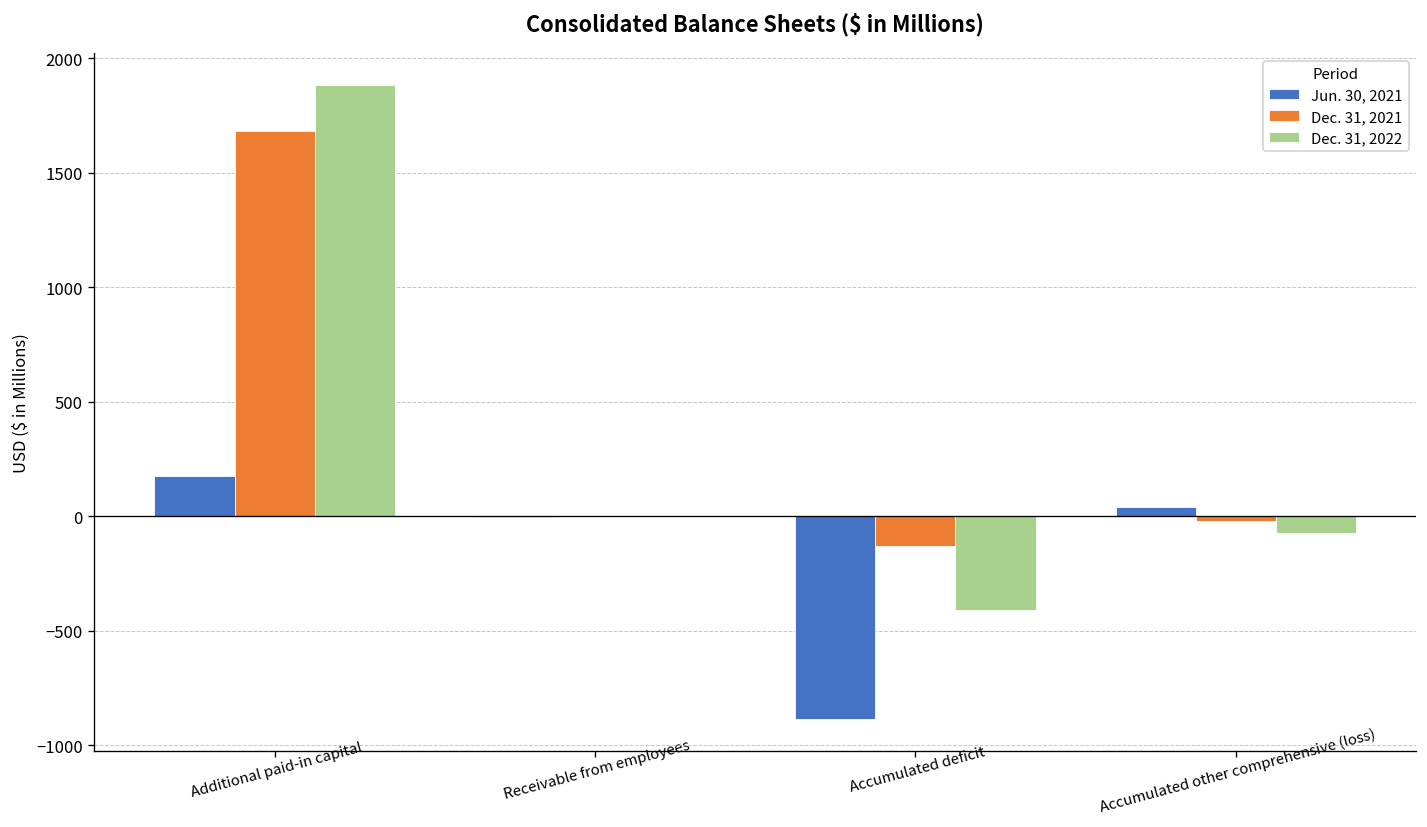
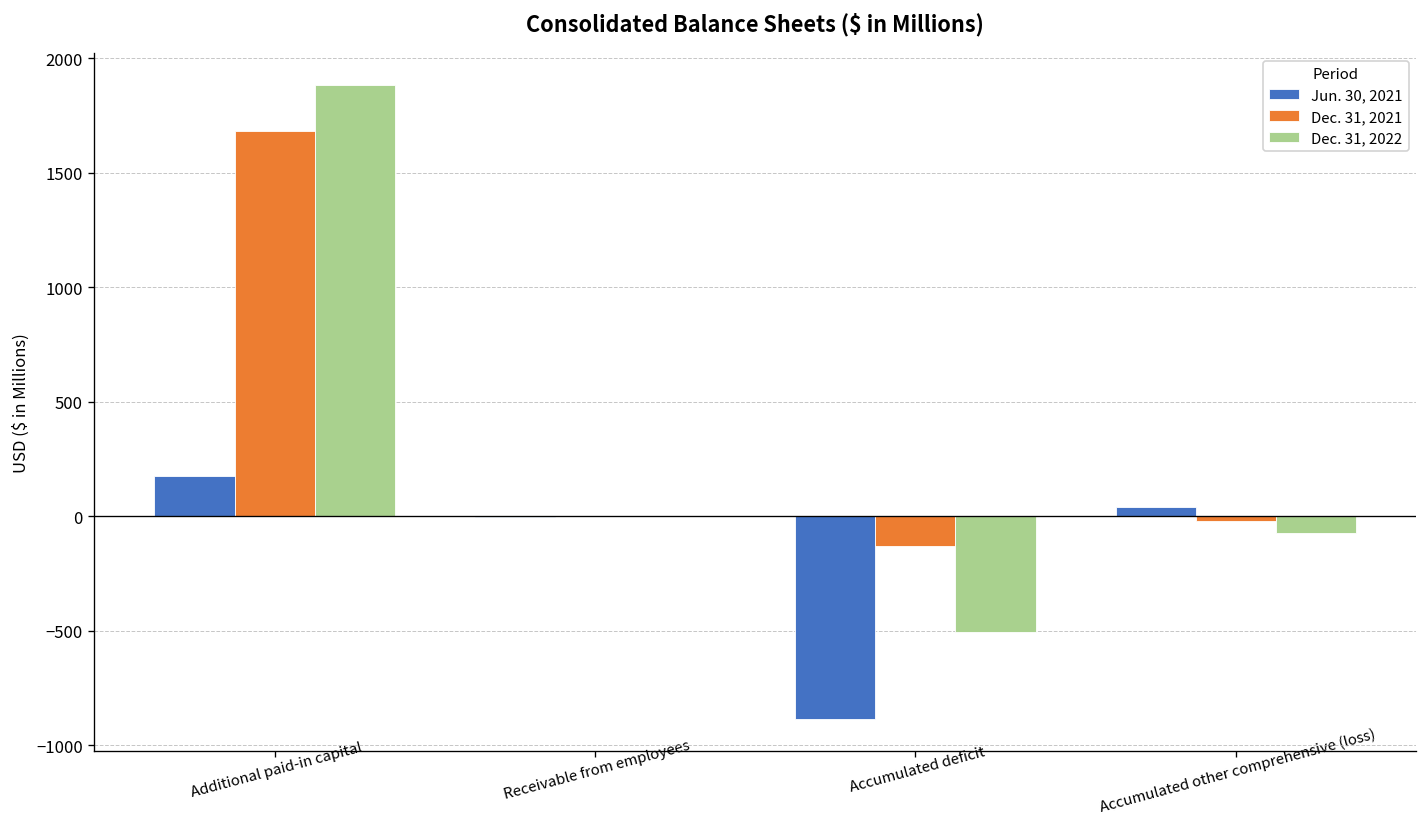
  {
    "Jun. 30, 2021": {
      "Additional paid-in capital": 170,
      "Accumulated deficit": -890,
      "Accumulated other comprehensive (loss)": 40
    },
    "Dec. 31, 2021": {
      "Additional paid-in capital": 1680,
      "Receivable from employees": 0,
      "Accumulated deficit": -130,
      "Accumulated other comprehensive (loss)": -20
    },
    "Dec. 31, 2022": {
      "Additional paid-in capital": 1880,
      "Receivable from employees": 0,
-     "Accumulated deficit": -410,
+     "Accumulated deficit": -500,
      "Accumulated other comprehensive (loss)": -80
    }
  }
